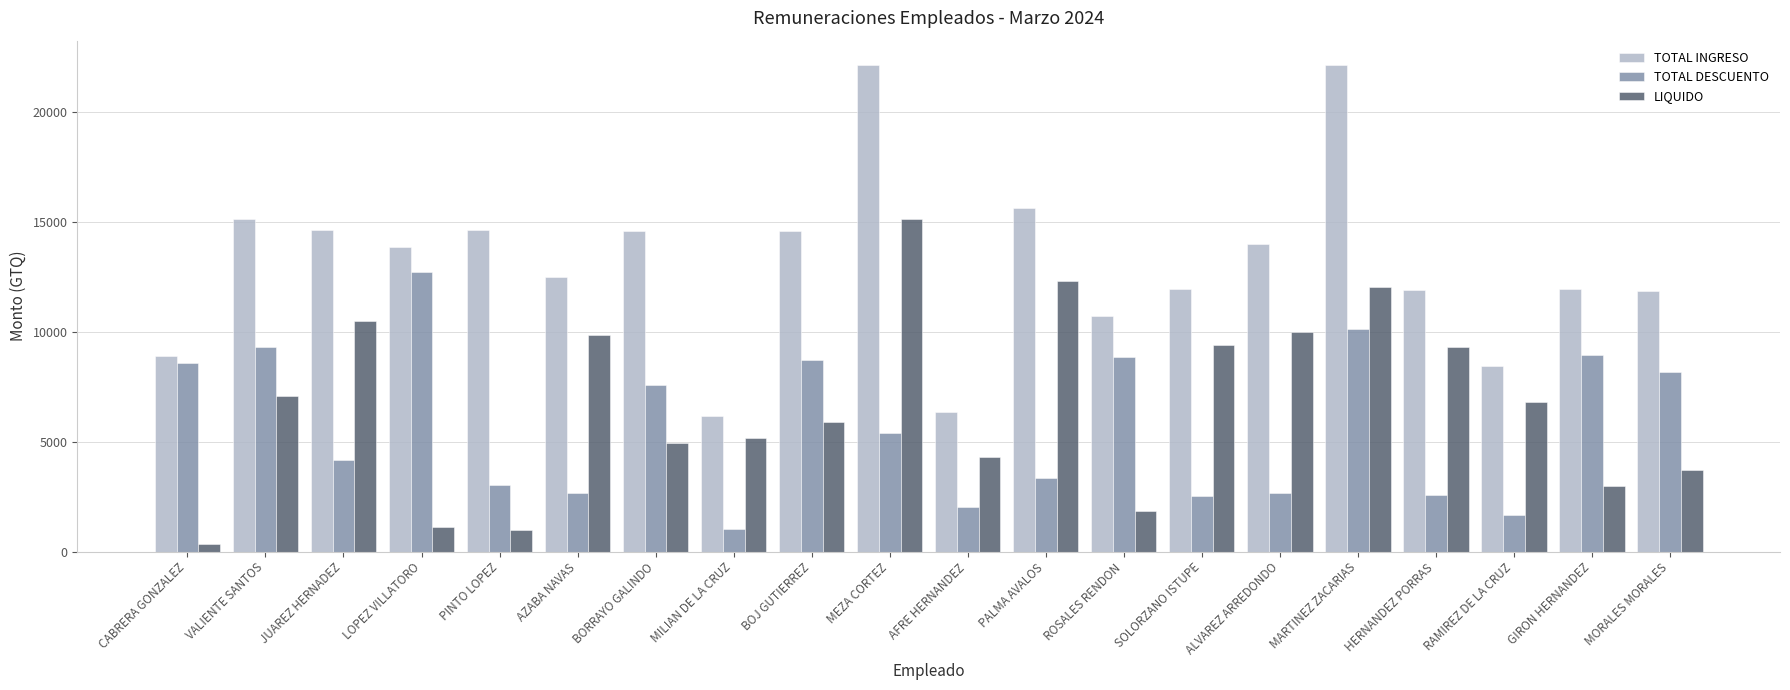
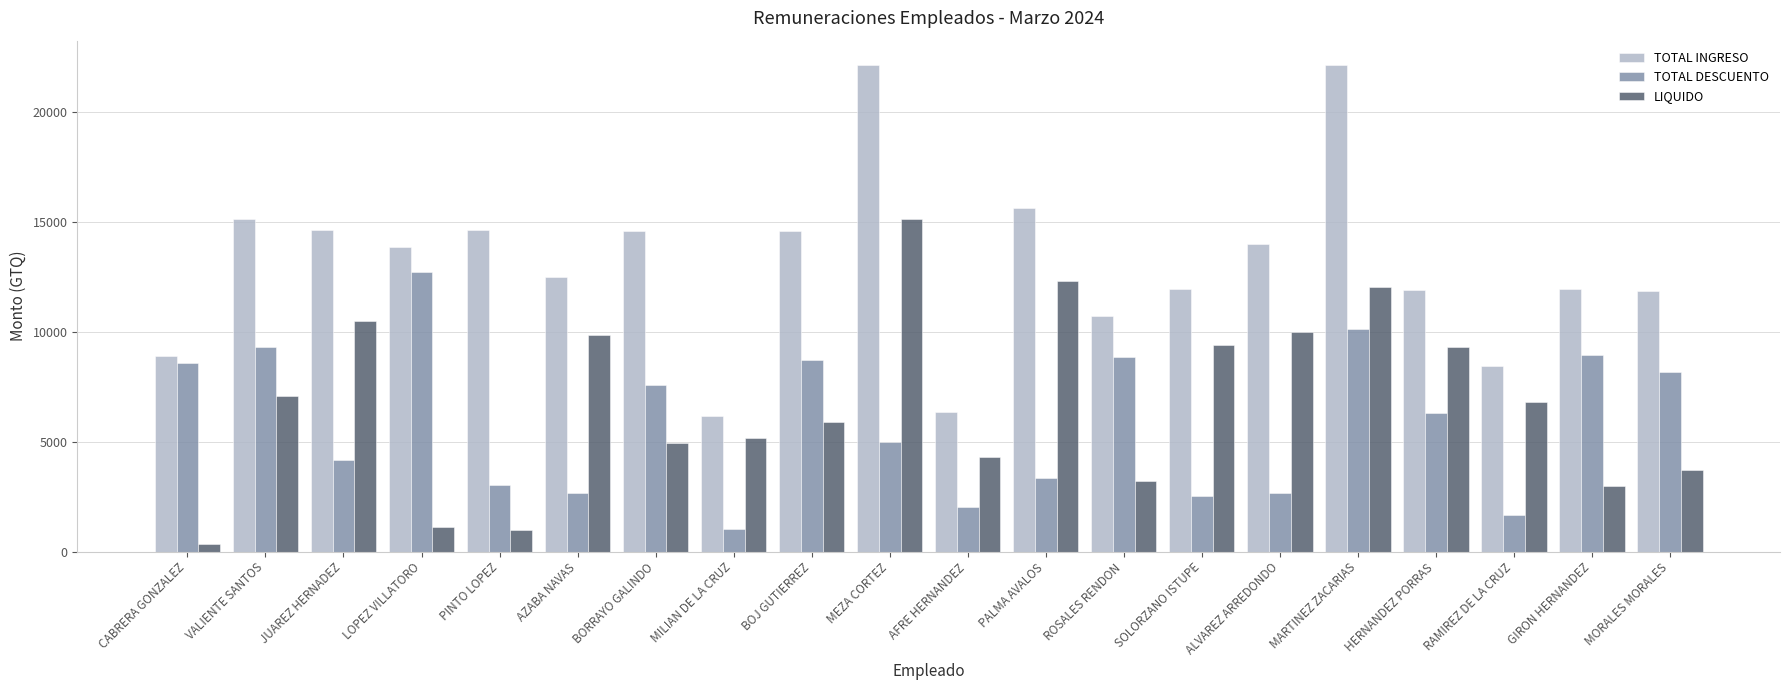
  {
    "TOTAL INGRESO": {
      "CABRERA GONZALEZ": 8900,
      "VALIENTE SANTOS": 15100,
      "JUAREZ HERNADEZ": 14600,
      "LOPEZ VILLATORO": 13800,
      "PINTO LOPEZ": 14600,
      "AZABA NAVAS": 12500,
      "BORRAYO GALINDO": 14600,
      "MILIAN DE LA CRUZ": 6200,
      "BOJ GUTIERREZ": 14600,
      "MEZA CORTEZ": 22100,
      "AFRE HERNANDEZ": 6300,
      "PALMA AVALOS": 15600,
      "ROSALES RENDON": 10700,
      "SOLORZANO ISTUPE": 11900,
      "ALVAREZ ARREDONDO": 14000,
      "MARTINEZ ZACARIAS": 22100,
      "HERNANDEZ PORRAS": 11900,
      "RAMIREZ DE LA CRUZ": 8400,
      "GIRON HERNANDEZ": 11900,
      "MORALES MORALES": 11900
    },
    "TOTAL DESCUENTO": {
      "CABRERA GONZALEZ": 8600,
      "VALIENTE SANTOS": 9300,
      "JUAREZ HERNADEZ": 4100,
      "LOPEZ VILLATORO": 12700,
      "PINTO LOPEZ": 3000,
      "AZABA NAVAS": 2600,
      "BORRAYO GALINDO": 7600,
      "MILIAN DE LA CRUZ": 1000,
      "BOJ GUTIERREZ": 8700,
-     "MEZA CORTEZ": 5400,
+     "MEZA CORTEZ": 5000,
      "AFRE HERNANDEZ": 2000,
      "PALMA AVALOS": 3300,
      "ROSALES RENDON": 8900,
      "SOLORZANO ISTUPE": 2500,
      "ALVAREZ ARREDONDO": 2700,
      "MARTINEZ ZACARIAS": 10100,
-     "HERNANDEZ PORRAS": 2600,
+     "HERNANDEZ PORRAS": 6300,
      "RAMIREZ DE LA CRUZ": 1700,
      "GIRON HERNANDEZ": 9000,
      "MORALES MORALES": 8200
    },
    "LIQUIDO": {
      "CABRERA GONZALEZ": 400,
      "VALIENTE SANTOS": 7100,
      "JUAREZ HERNADEZ": 10500,
      "LOPEZ VILLATORO": 1100,
      "PINTO LOPEZ": 1000,
      "AZABA NAVAS": 9800,
      "BORRAYO GALINDO": 4900,
      "MILIAN DE LA CRUZ": 5100,
      "BOJ GUTIERREZ": 5900,
      "MEZA CORTEZ": 15100,
      "AFRE HERNANDEZ": 4300,
      "PALMA AVALOS": 12300,
-     "ROSALES RENDON": 1800,
+     "ROSALES RENDON": 3200,
      "SOLORZANO ISTUPE": 9400,
      "ALVAREZ ARREDONDO": 10000,
      "MARTINEZ ZACARIAS": 12000,
      "HERNANDEZ PORRAS": 9300,
      "RAMIREZ DE LA CRUZ": 6800,
      "GIRON HERNANDEZ": 3000,
      "MORALES MORALES": 3700
    }
  }
